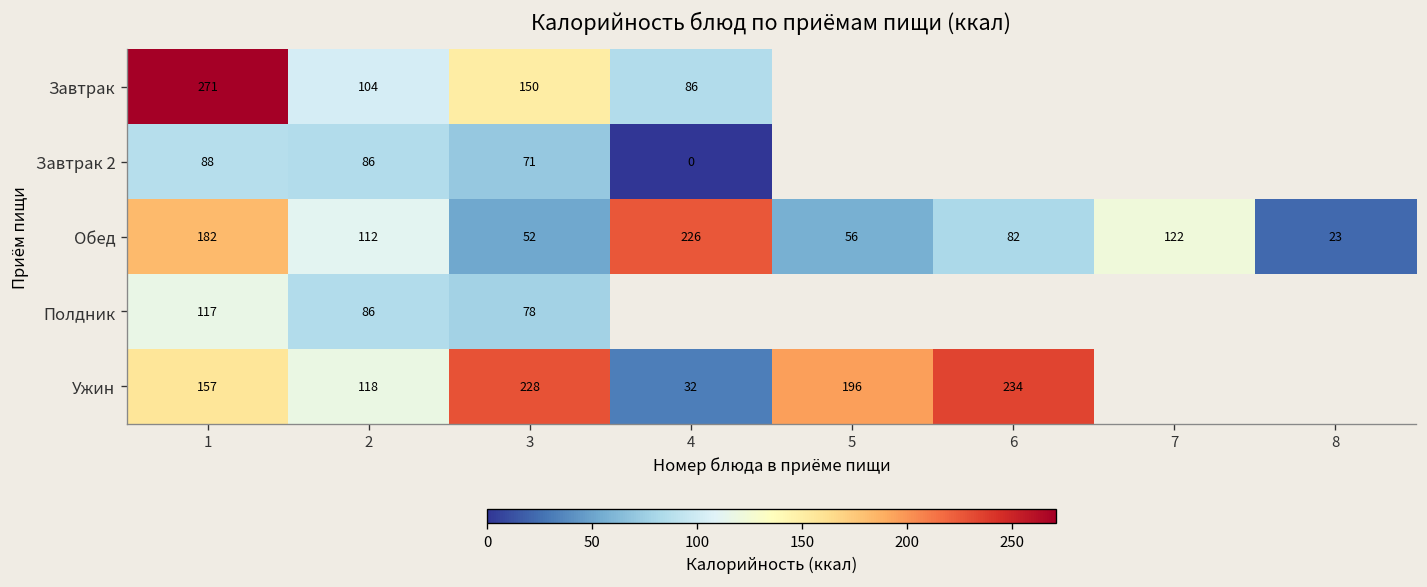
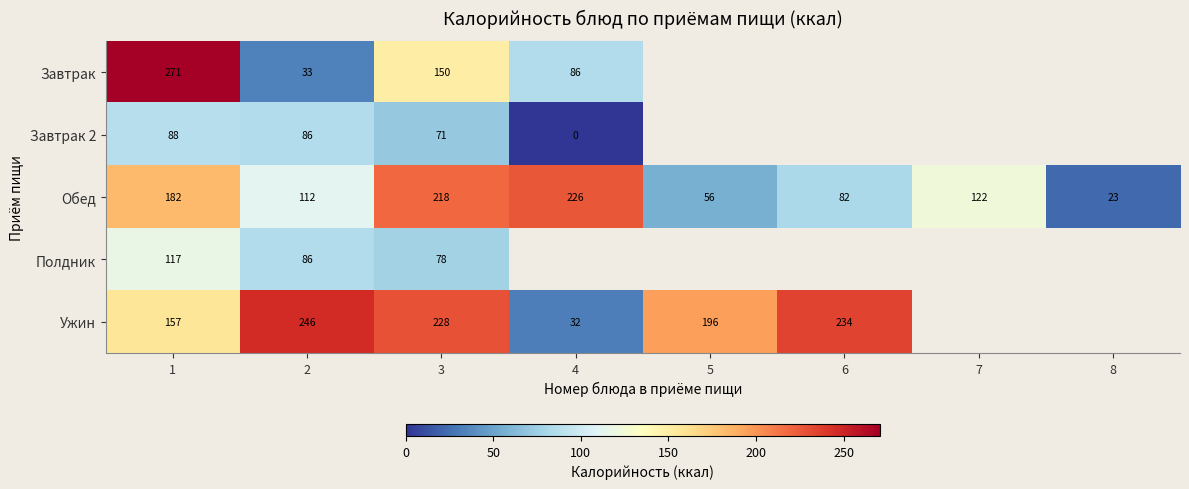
  {
    "Завтрак": {
      "1": 271,
-     "2": 104,
+     "2": 33,
      "3": 150,
      "4": 86
    },
    "Завтрак 2": {
      "1": 88,
      "2": 86,
      "3": 71,
      "4": 0
    },
    "Обед": {
      "1": 182,
      "2": 112,
-     "3": 52,
+     "3": 218,
      "4": 226,
      "5": 56,
      "6": 82,
      "7": 122,
      "8": 23
    },
    "Полдник": {
      "1": 117,
      "2": 86,
      "3": 78
    },
    "Ужин": {
      "1": 157,
-     "2": 118,
+     "2": 246,
      "3": 228,
      "4": 32,
      "5": 196,
      "6": 234
    }
  }
